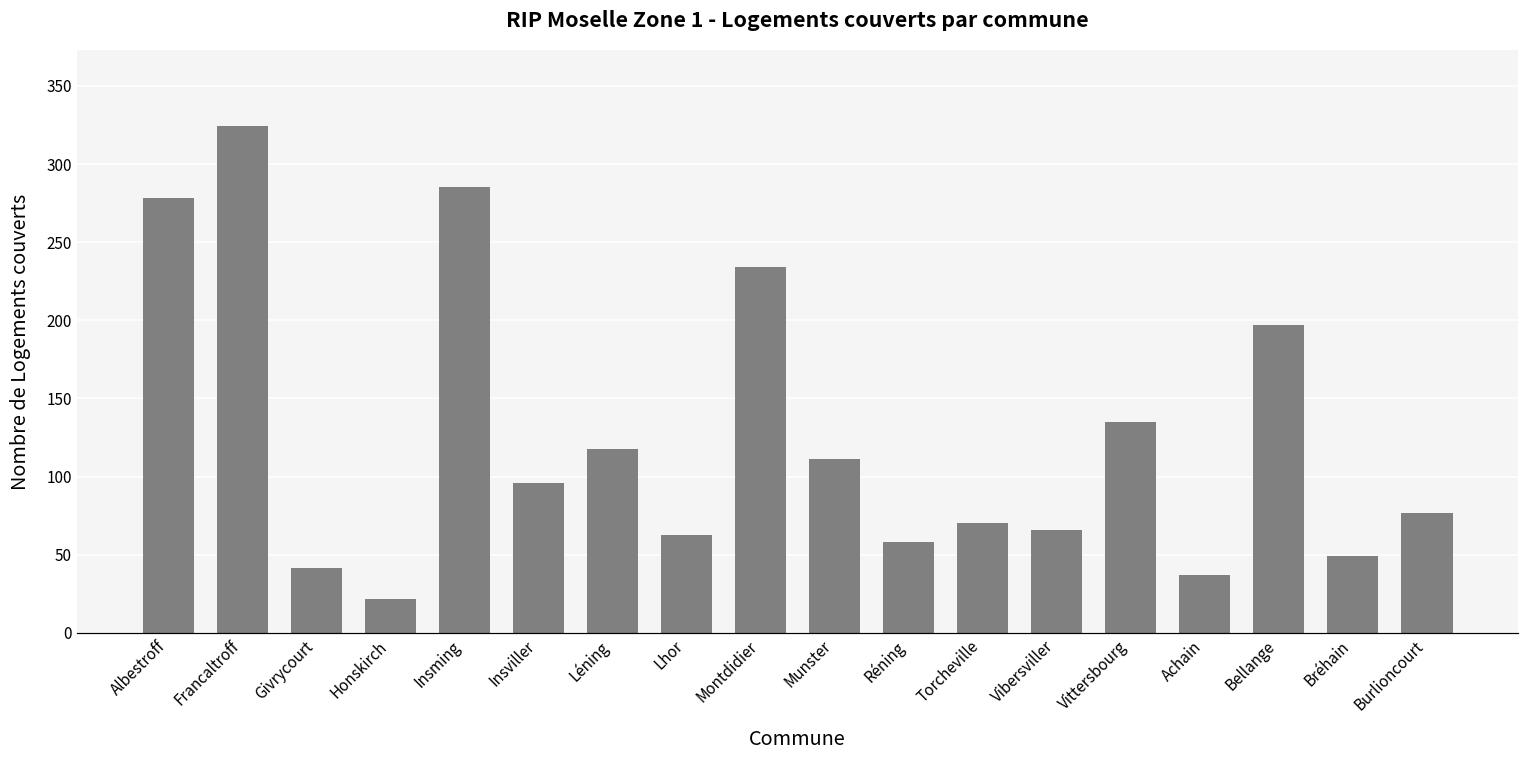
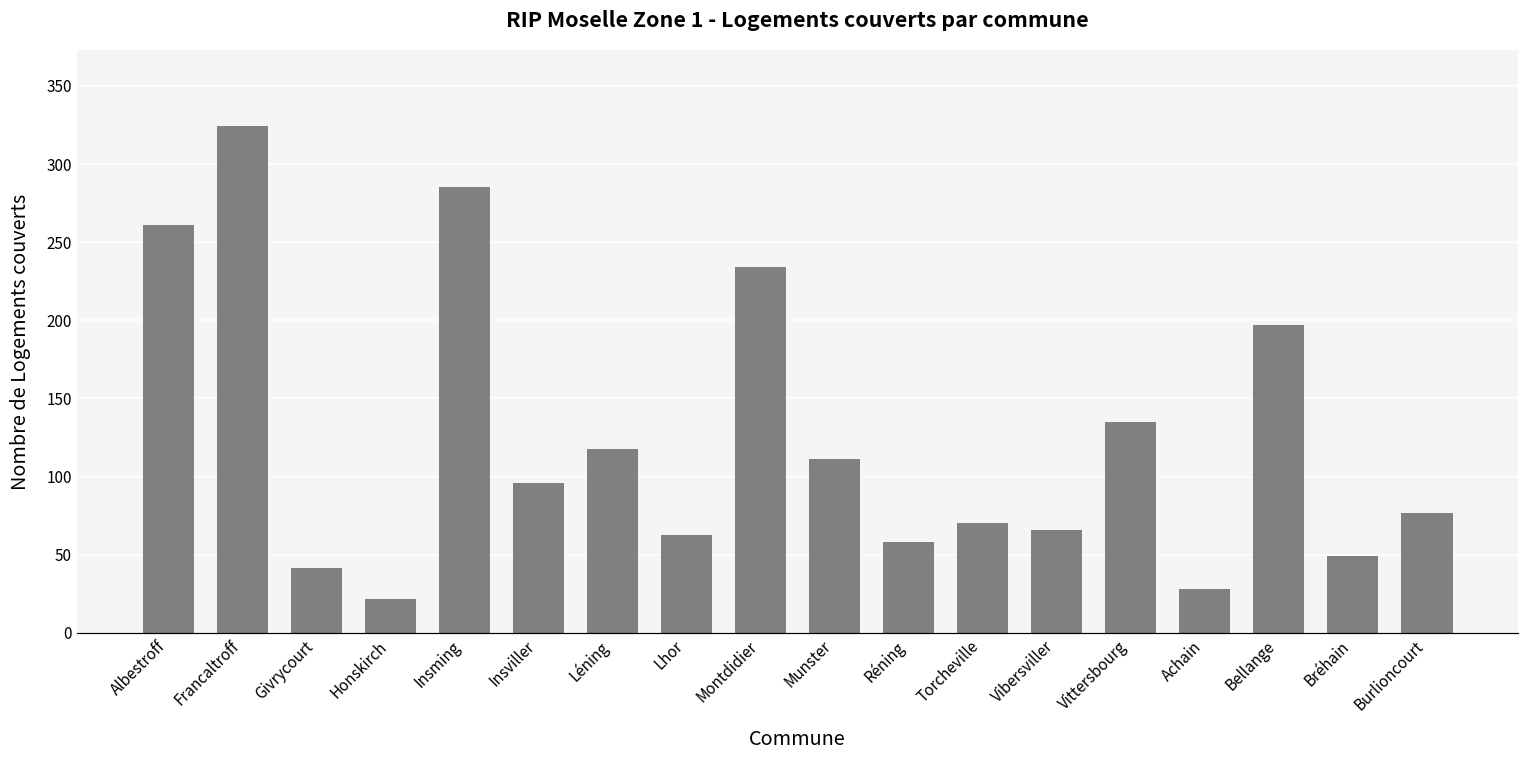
  {
-   "Albestroff": 278,
+   "Albestroff": 261,
    "Francaltroff": 324,
    "Givrycourt": 42,
    "Honskirch": 22,
    "Insming": 285,
    "Insviller": 96,
    "Léning": 118,
    "Lhor": 63,
    "Montdidier": 234,
    "Munster": 111,
    "Réning": 58,
    "Torcheville": 70,
    "Vibersviller": 66,
    "Vittersbourg": 135,
-   "Achain": 37,
+   "Achain": 28,
    "Bellange": 197,
    "Bréhain": 49,
    "Burlioncourt": 76
  }
